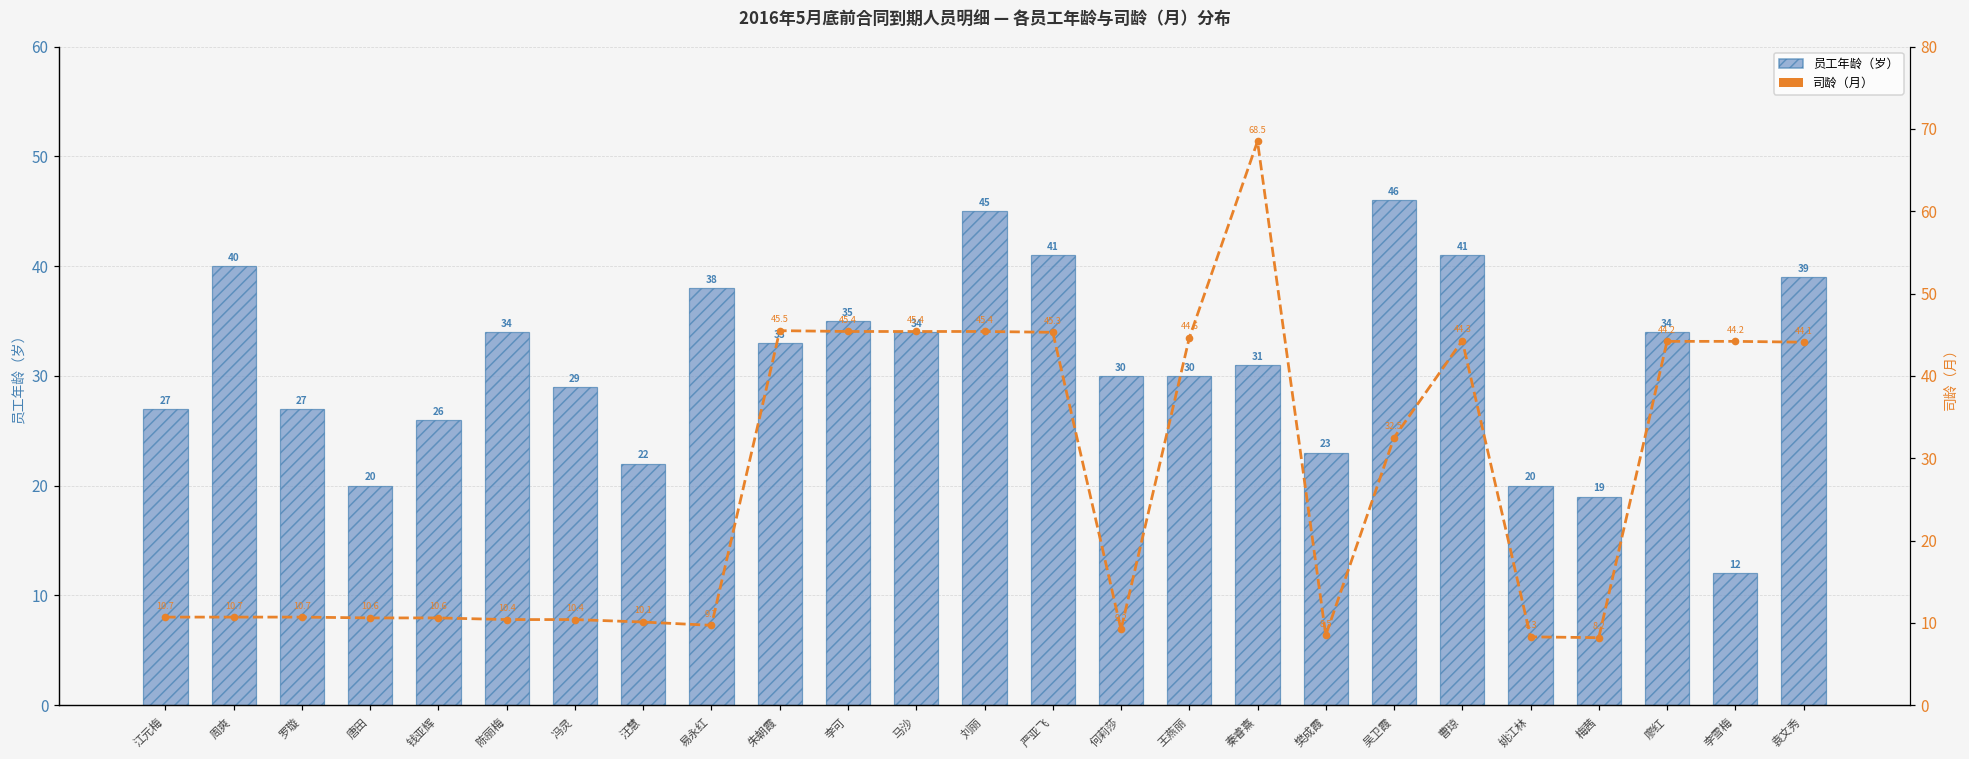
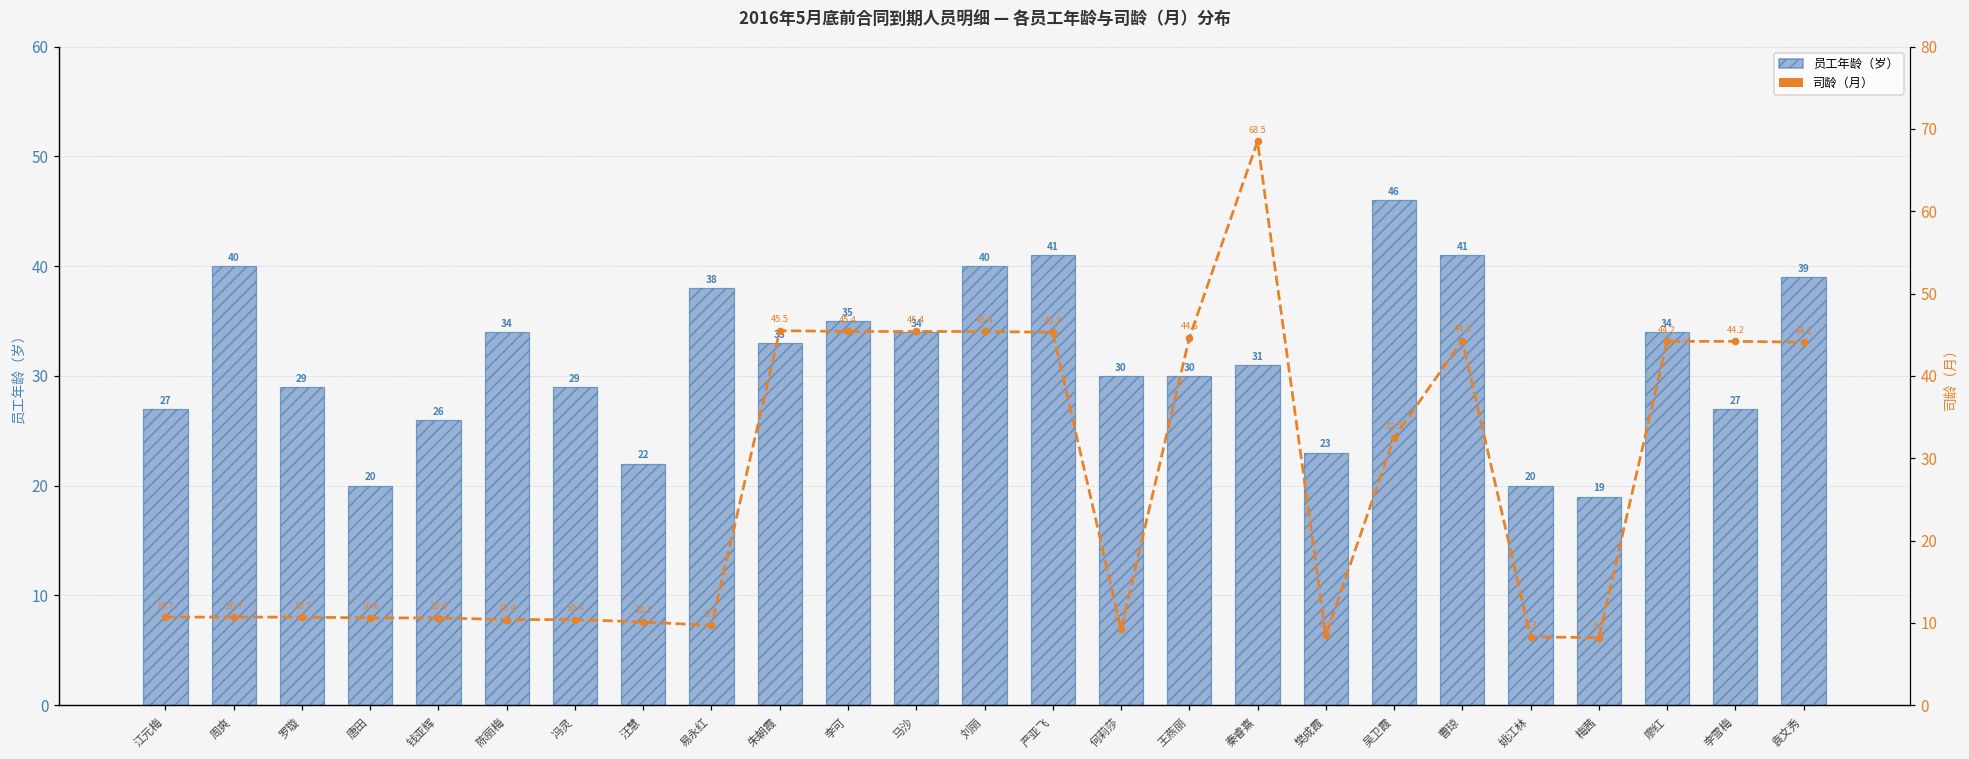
  {
    "员工年龄（岁）": {
      "江元梅": 27,
      "周爽": 40,
-     "罗璇": 27,
+     "罗璇": 29,
      "唐田": 20,
      "钱亚辉": 26,
      "陈丽梅": 34,
      "冯灵": 29,
      "汪慧": 22,
      "易永红": 38,
-     "刘丽": 45,
+     "刘丽": 40,
      "严亚飞": 41,
      "何莉莎": 30,
      "王燕丽": 30,
      "秦睿熹": 31,
      "樊成霞": 23,
      "吴卫霞": 46,
      "曹琼": 41,
      "姚江林": 20,
      "梅茜": 19,
-     "李雪梅": 12,
+     "李雪梅": 27,
      "袁文秀": 39
    },
    "司龄（月）": {
      "江元梅": 10.7,
      "周爽": 10.7,
      "罗璇": 10.7,
      "唐田": 10.6,
      "钱亚辉": 10.6,
      "陈丽梅": 10.4,
      "冯灵": 10.4,
      "汪慧": 10.1,
      "易永红": 9.7,
      "朱朝霞": 45.5,
      "刘丽": 45.4,
      "严亚飞": 45.3,
      "何莉莎": 9.2,
      "王燕丽": 44.6,
      "秦睿熹": 68.5,
      "樊成霞": 8.5,
      "吴卫霞": 32.5,
      "曹琼": 44.3,
      "姚江林": 8.3,
      "梅茜": 8.2,
      "李雪梅": 44.2,
      "袁文秀": 44.1
    }
  }
